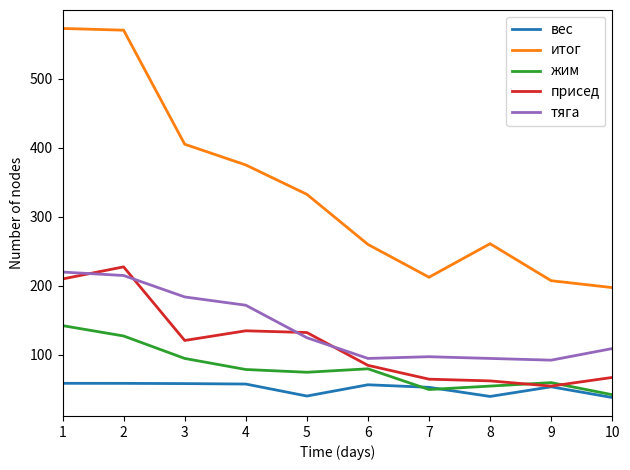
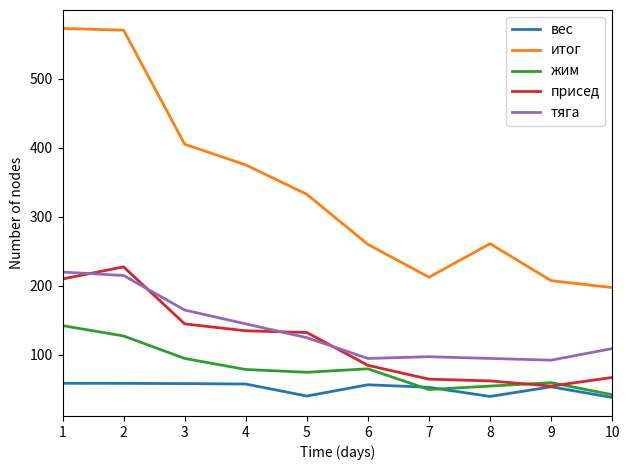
  {
    "вес": {
      "1": 60,
      "2": 60,
      "3": 60,
      "4": 60,
      "5": 40,
      "6": 60,
      "8": 40,
      "10": 40
    },
    "итог": {
      "1": 570,
      "2": 570,
      "3": 410,
      "4": 380,
      "5": 330,
      "6": 260,
      "7": 210,
      "8": 260,
      "9": 210,
      "10": 200
    },
    "жим": {
      "1": 140,
      "2": 130,
      "3": 100,
      "4": 80,
      "5": 80,
      "6": 80,
      "8": 60,
      "9": 60,
      "10": 40
    },
    "присед": {
      "1": 210,
      "2": 230,
-     "3": 120,
+     "3": 150,
      "4": 140,
      "5": 130,
      "6": 90,
      "7": 70,
      "8": 60,
      "10": 70
    },
    "тяга": {
      "1": 220,
      "2": 220,
-     "3": 180,
-     "4": 170,
+     "3": 170,
+     "4": 150,
      "5": 130,
      "6": 100,
      "7": 100,
      "8": 100,
      "9": 90,
      "10": 110
    }
  }
